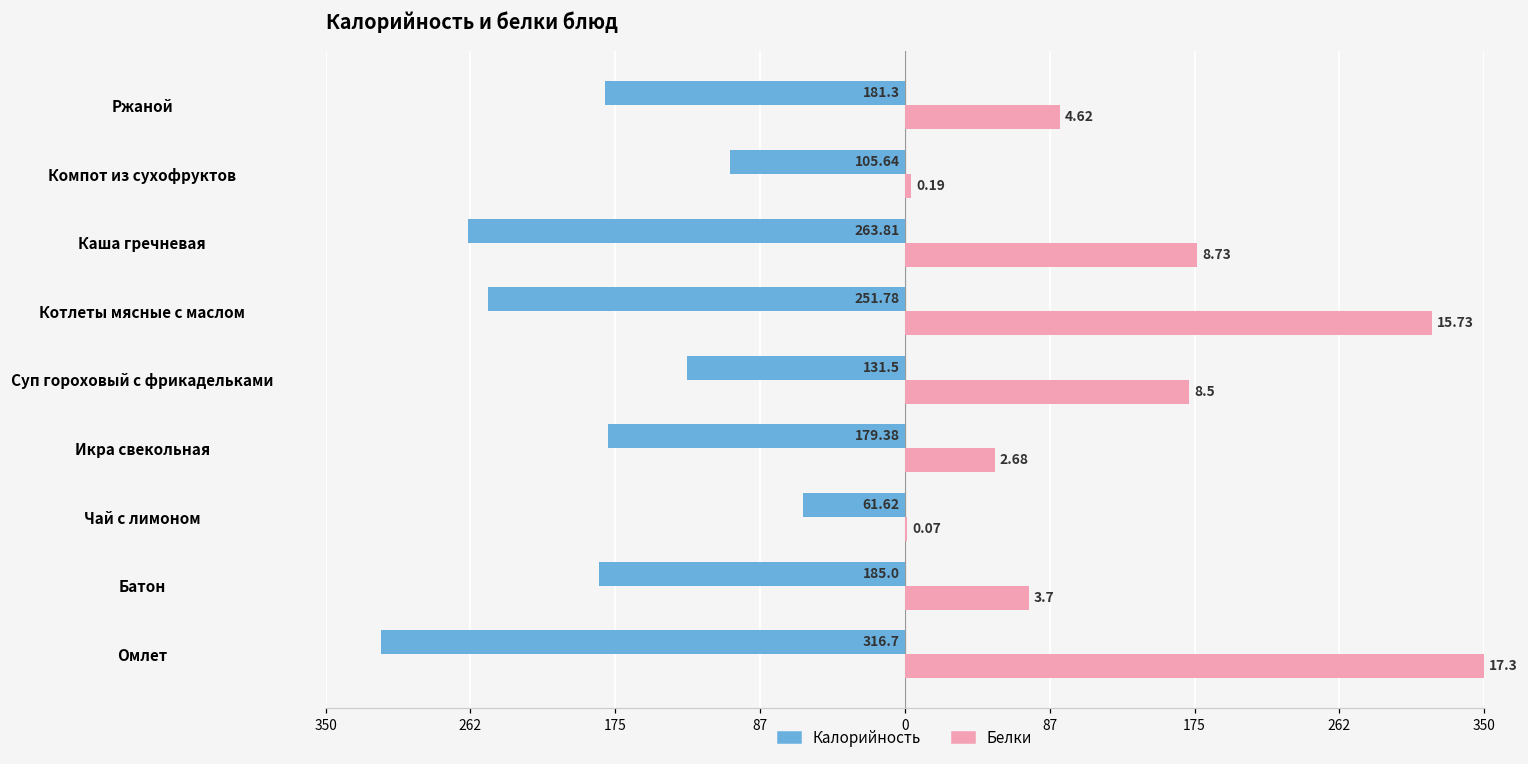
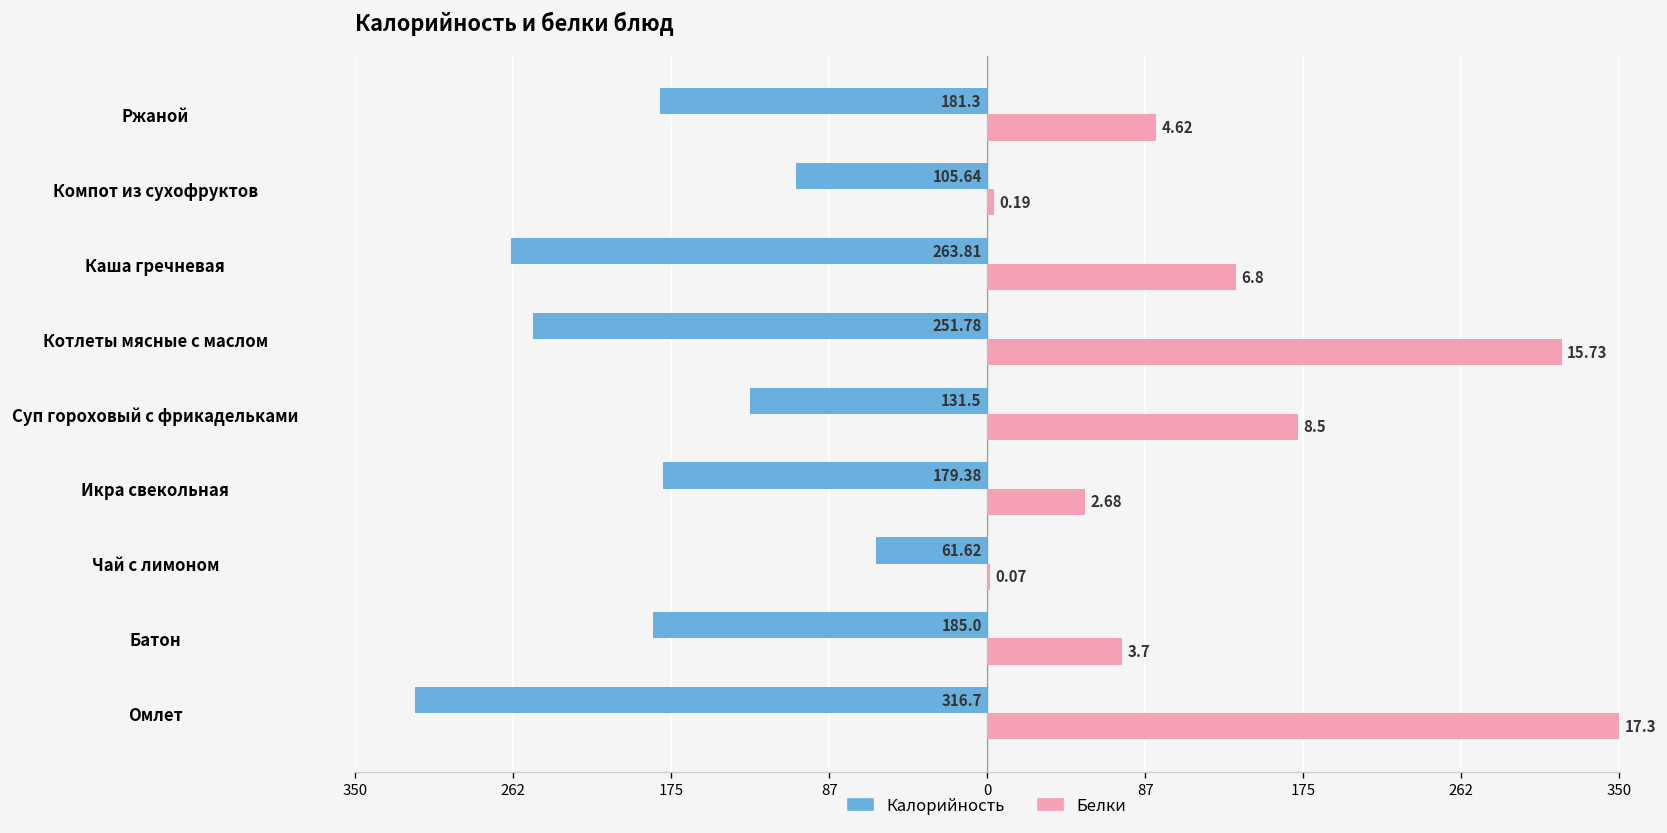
  {
    "Белки": {
-     "Каша гречневая": 8.73
+     "Каша гречневая": 6.8
    }
  }
